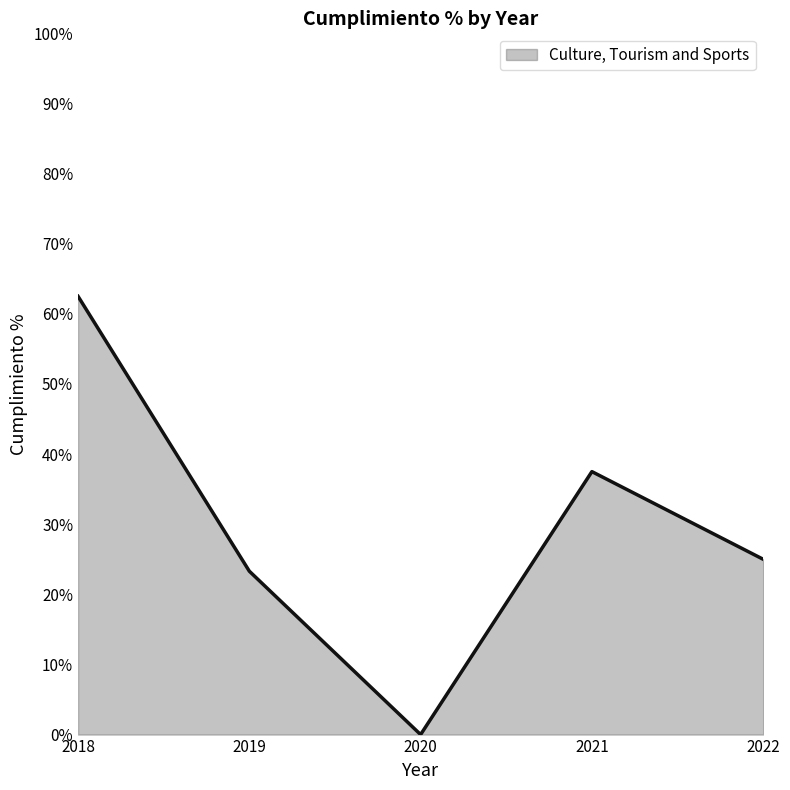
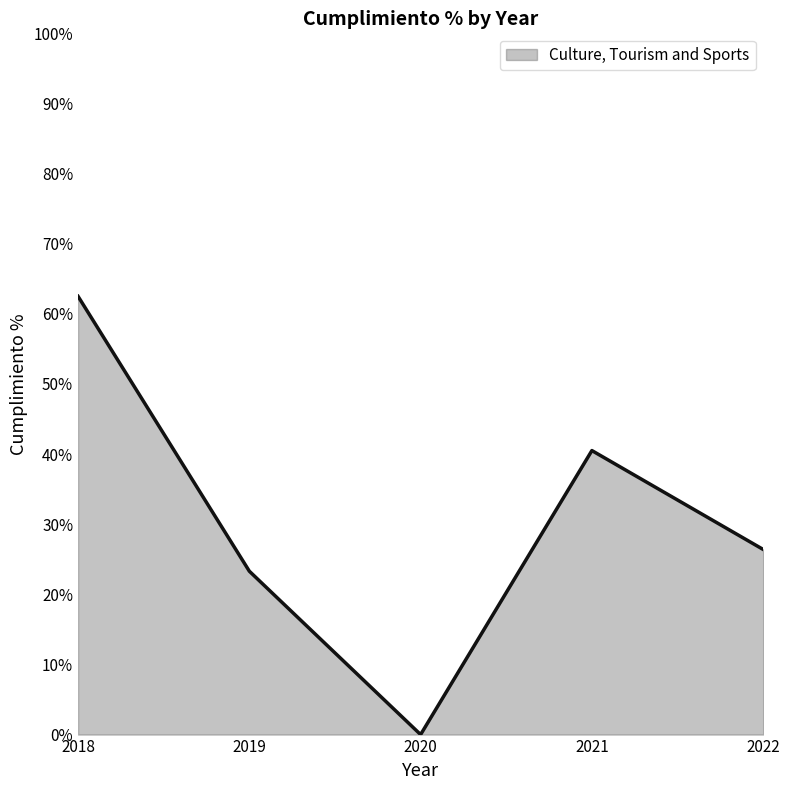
  {
    "2018": "63%",
    "2019": "23%",
    "2020": "0%",
-   "2021": "38%",
-   "2022": "25%"
+   "2021": "41%",
+   "2022": "26%"
  }
